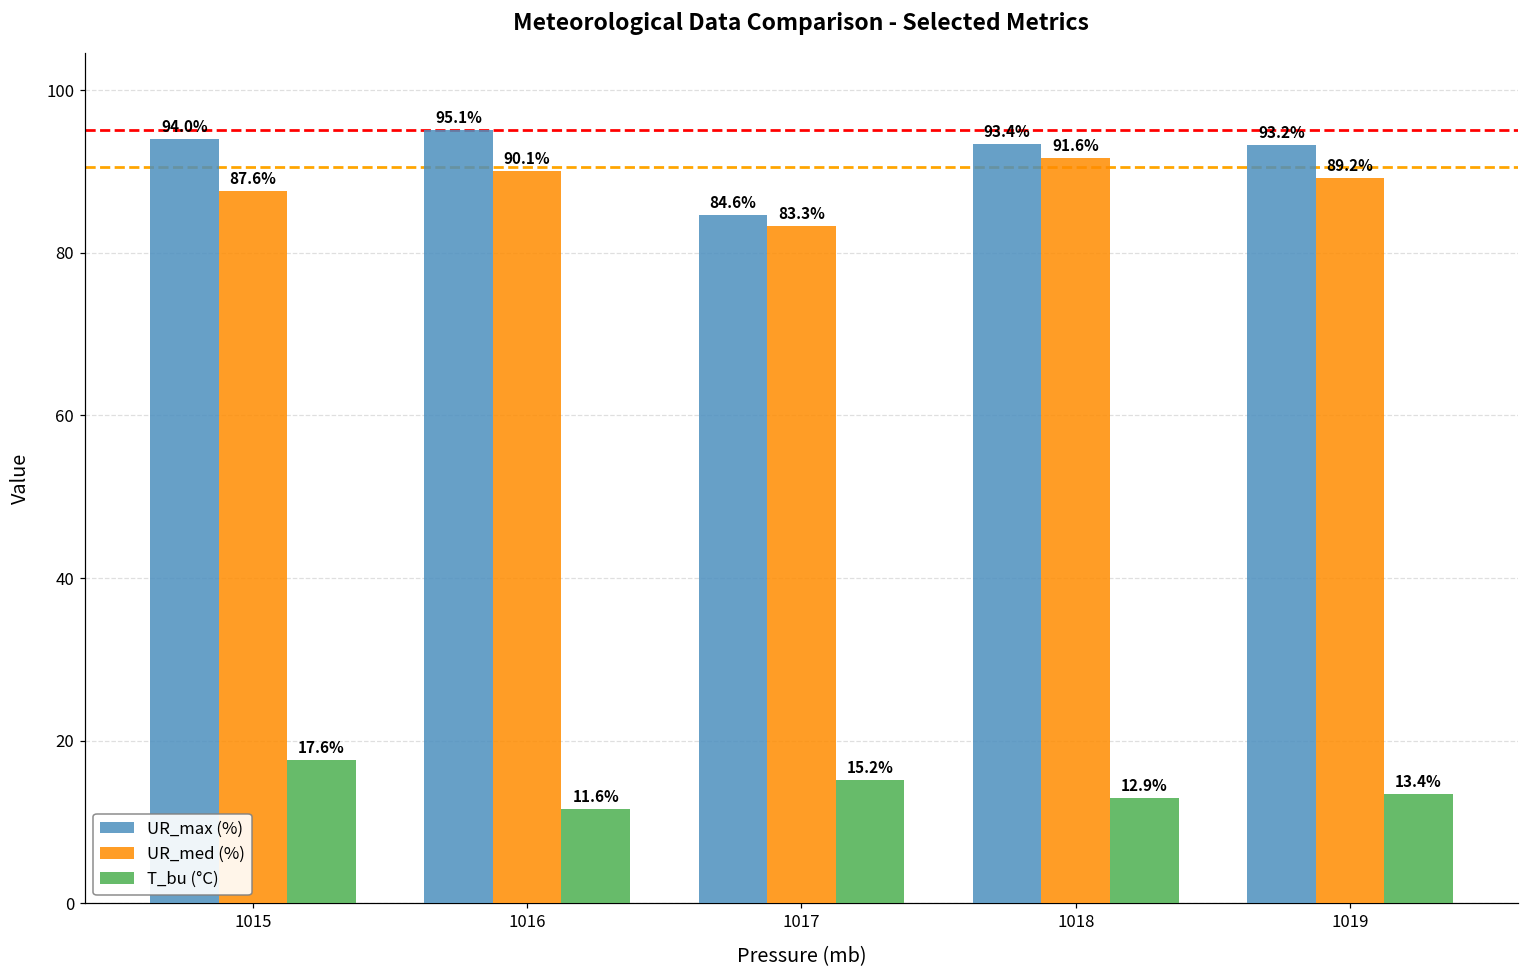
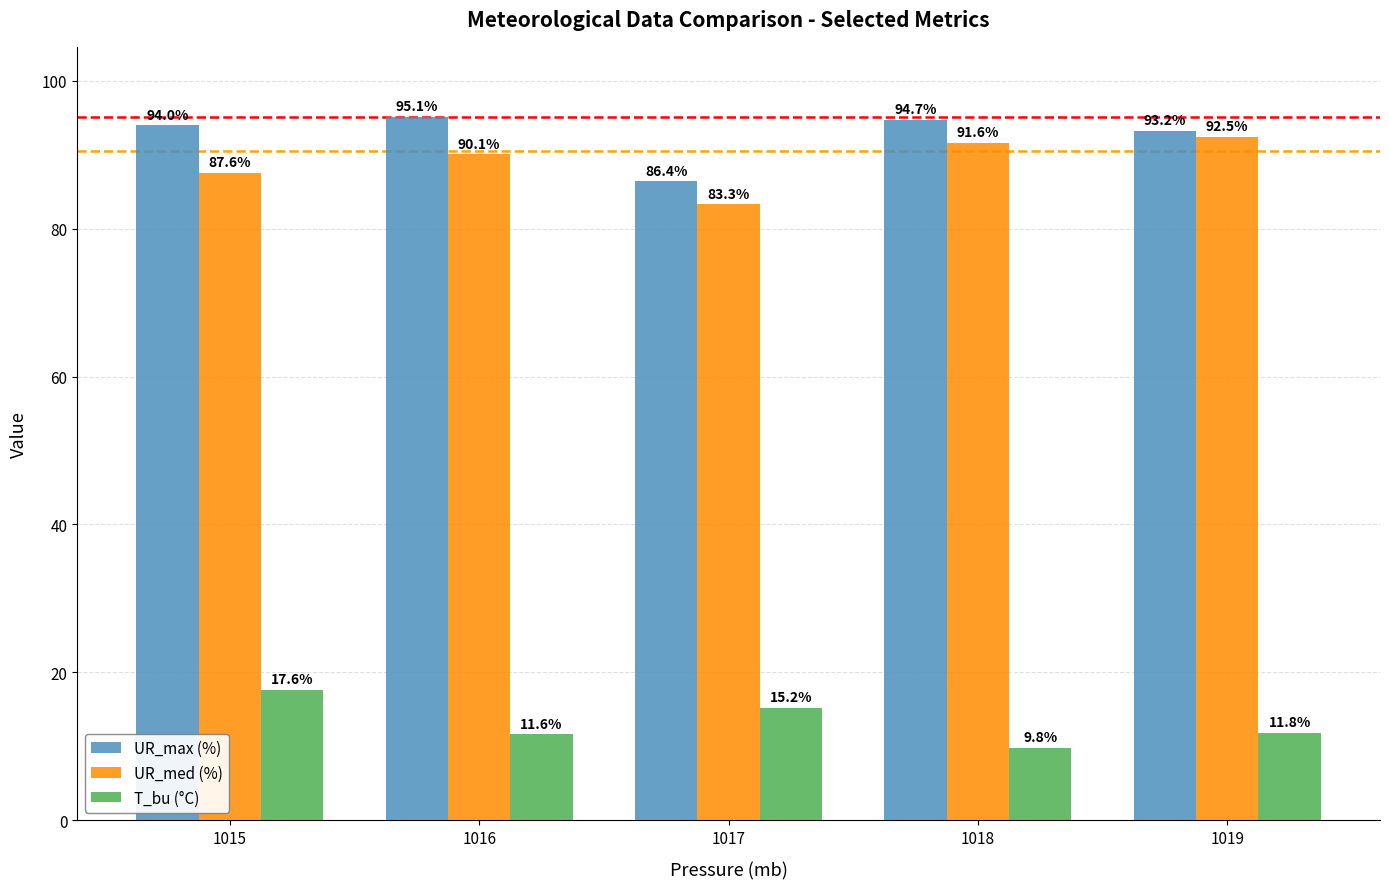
  {
    "UR_max (%)": {
      "1015": "94.0%",
      "1016": "95.1%",
-     "1017": "84.6%",
-     "1018": "93.4%",
+     "1017": "86.4%",
+     "1018": "94.7%",
      "1019": "93.2%"
    },
    "UR_med (%)": {
      "1015": "87.6%",
      "1016": "90.1%",
      "1017": "83.3%",
      "1018": "91.6%",
-     "1019": "89.2%"
+     "1019": "92.5%"
    },
    "T_bu (°C)": {
      "1015": "17.6%",
      "1016": "11.6%",
      "1017": "15.2%",
-     "1018": "12.9%",
-     "1019": "13.4%"
+     "1018": "9.8%",
+     "1019": "11.8%"
    }
  }
